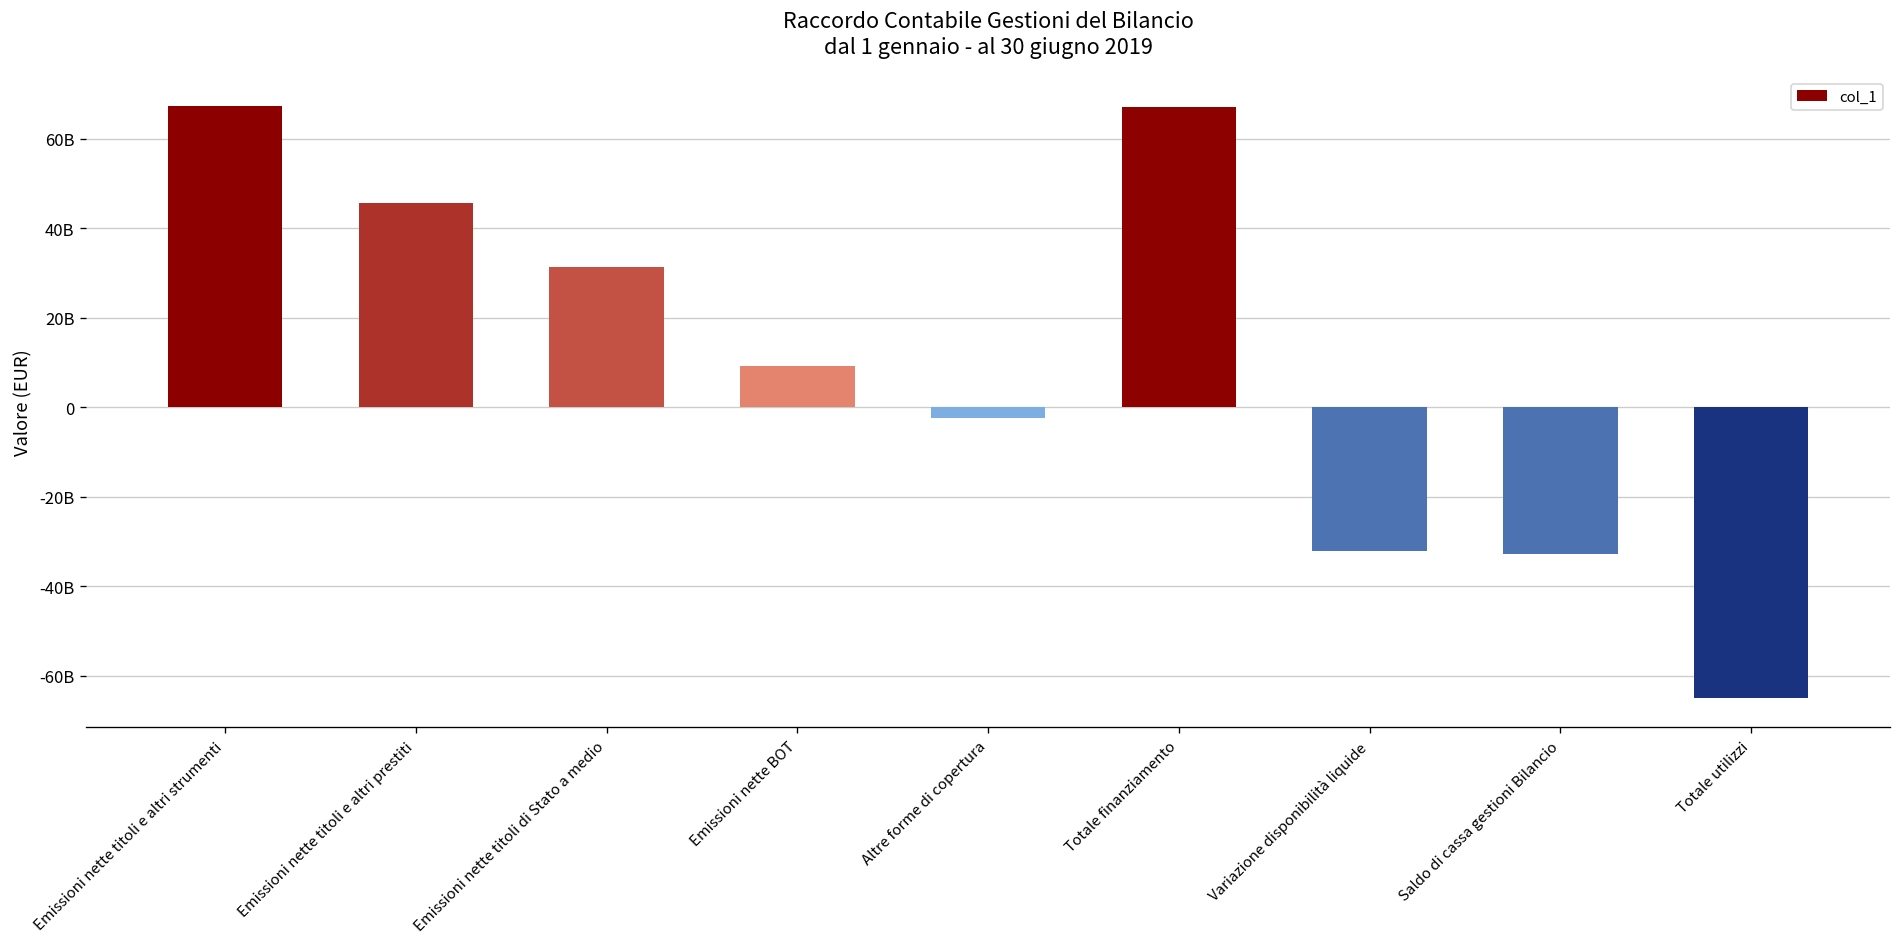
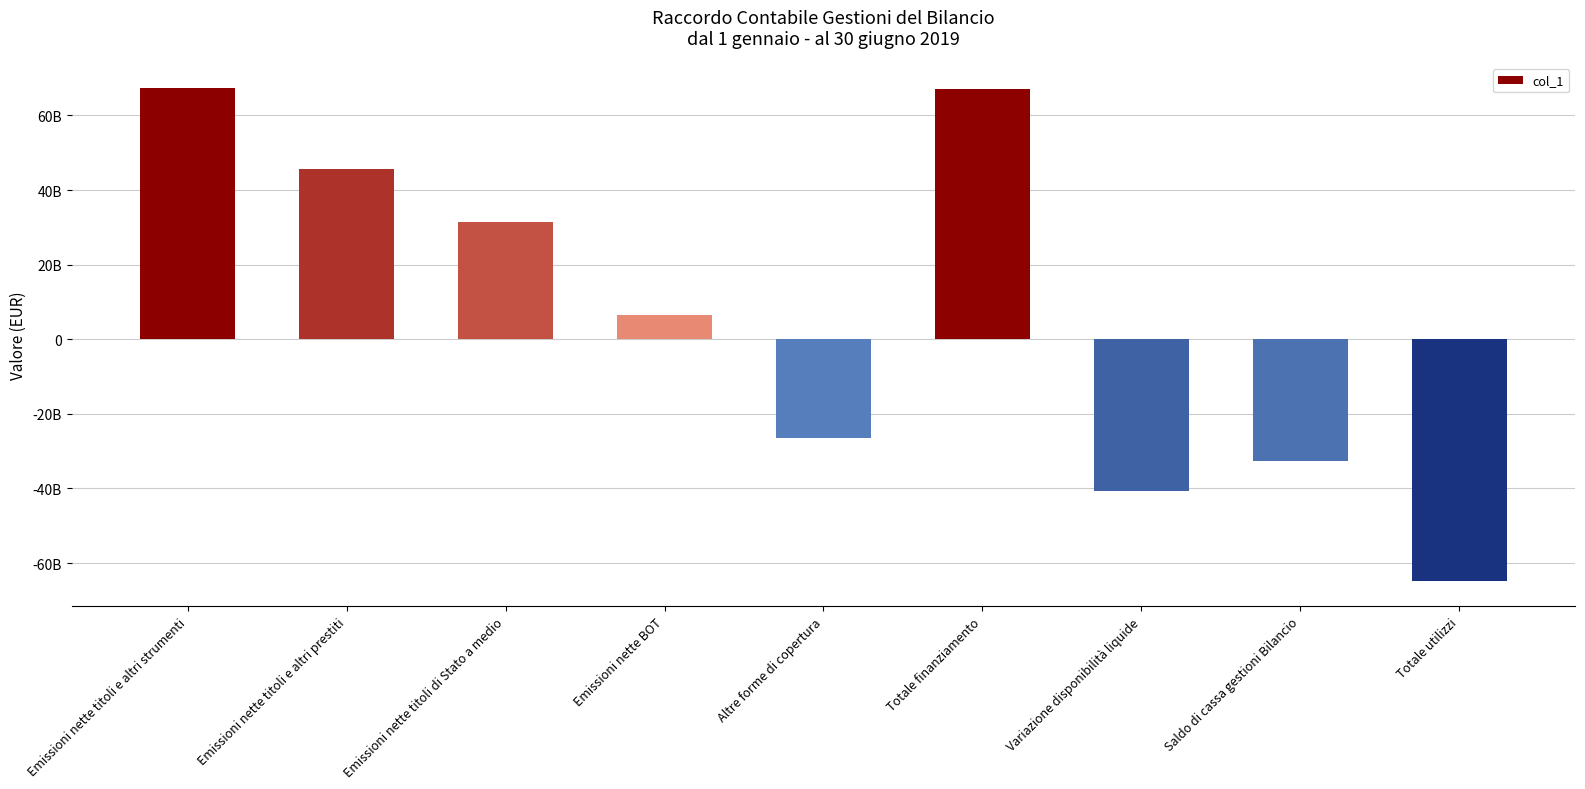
  {
    "Emissioni nette titoli e altri strumenti": 67000000000,
    "Emissioni nette titoli e altri prestiti": 46000000000,
    "Emissioni nette titoli di Stato a medio": 31000000000,
-   "Emissioni nette BOT": 9000000000,
-   "Altre forme di copertura": -2000000000,
+   "Emissioni nette BOT": 6000000000,
+   "Altre forme di copertura": -26000000000,
    "Totale finanziamento": 67000000000,
-   "Variazione disponibilità liquide": -32000000000,
+   "Variazione disponibilità liquide": -41000000000,
    "Saldo di cassa gestioni Bilancio": -33000000000,
    "Totale utilizzi": -65000000000
  }
